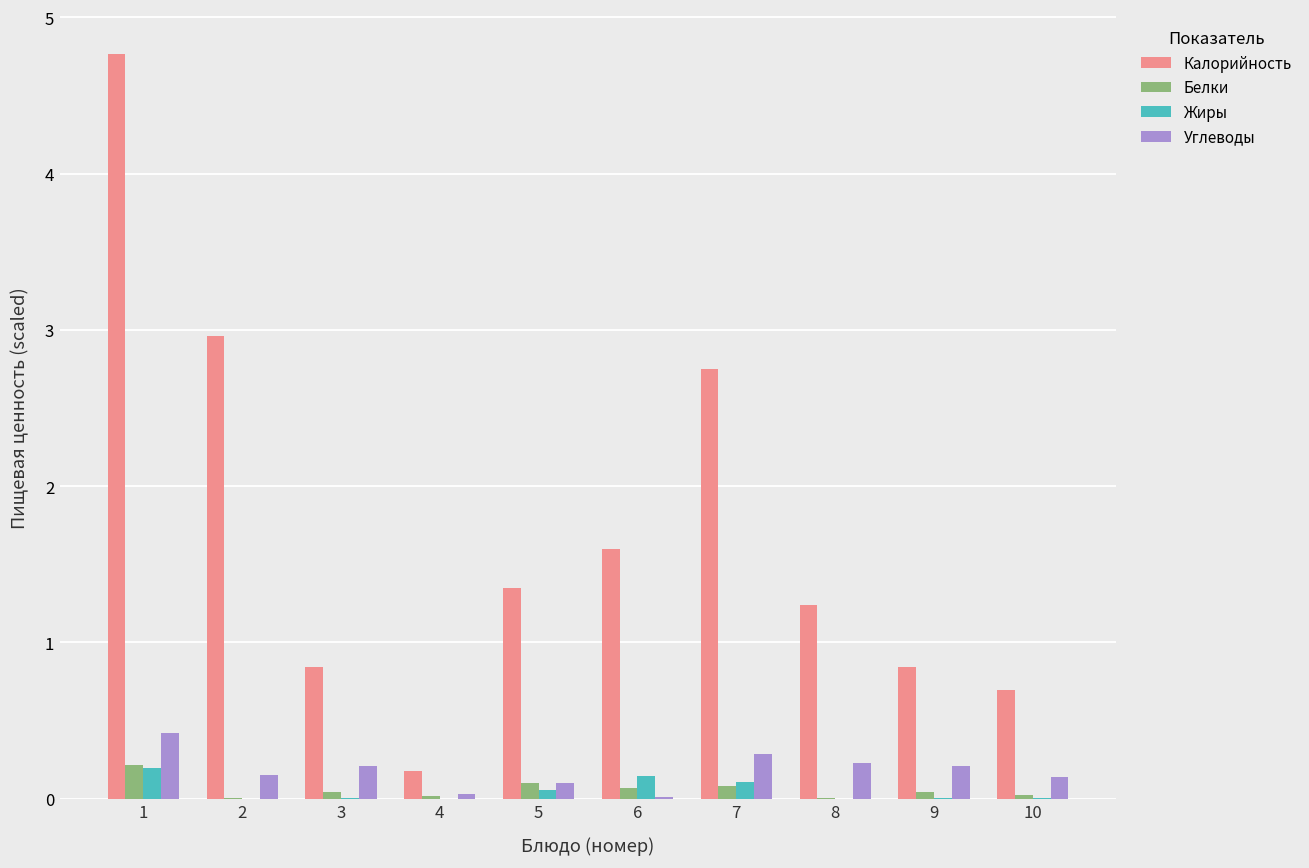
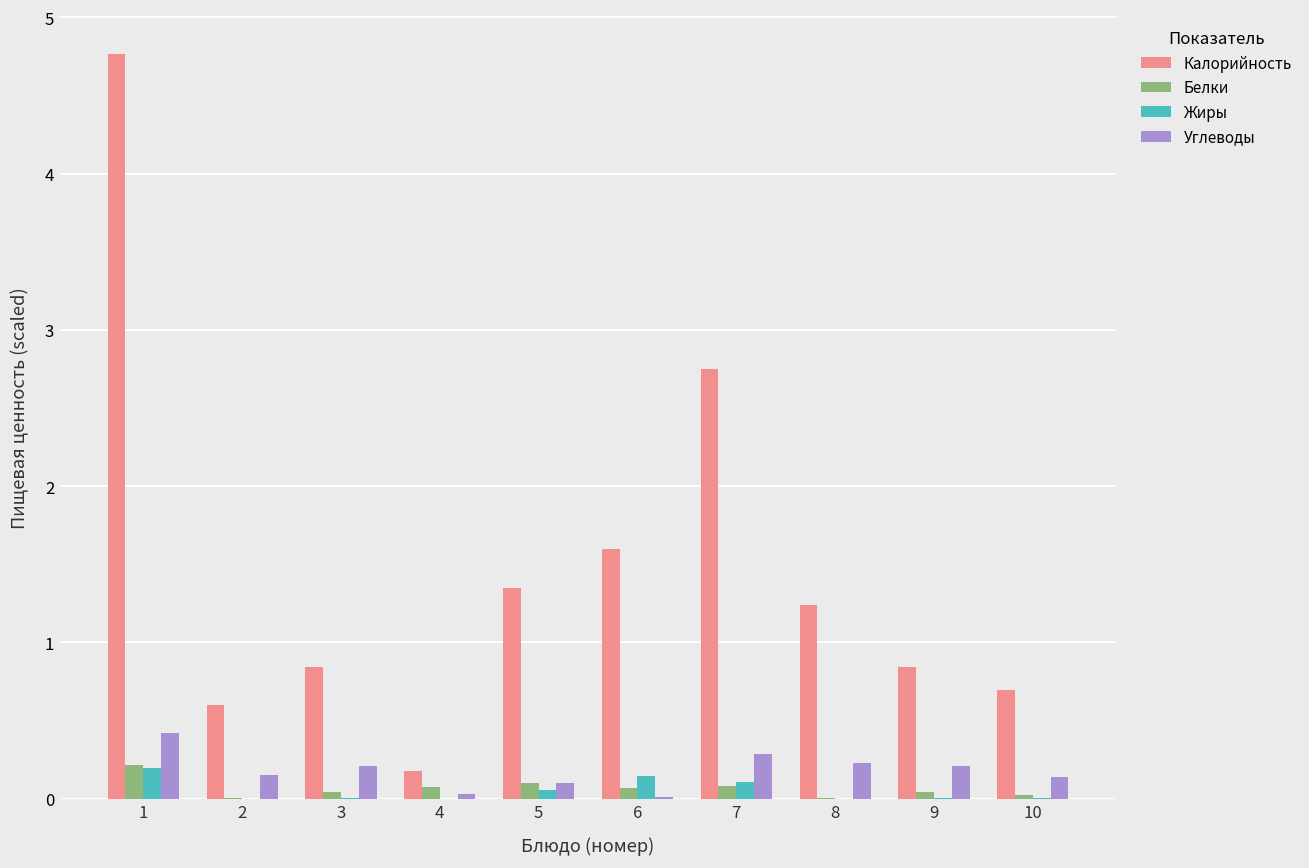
  {
    "Калорийность": {
      "1": 4.77,
-     "2": 2.96,
+     "2": 0.60,
      "3": 0.84,
      "4": 0.18,
      "5": 1.35,
      "6": 1.60,
      "7": 2.75,
      "8": 1.24,
      "9": 0.84,
      "10": 0.70
    },
    "Белки": {
      "1": 0.21,
      "3": 0.04,
-     "4": 0.02,
+     "4": 0.08,
      "5": 0.10,
      "6": 0.07,
      "7": 0.08,
      "9": 0.04,
      "10": 0.02
    },
    "Жиры": {
      "1": 0.20,
      "2": 0.00,
      "4": 0.00,
      "5": 0.06,
      "6": 0.14,
      "7": 0.11,
      "8": 0.00
    },
    "Углеводы": {
      "1": 0.42,
      "2": 0.15,
      "3": 0.21,
      "4": 0.03,
      "5": 0.10,
      "7": 0.28,
      "8": 0.23,
      "9": 0.21,
      "10": 0.14
    }
  }
